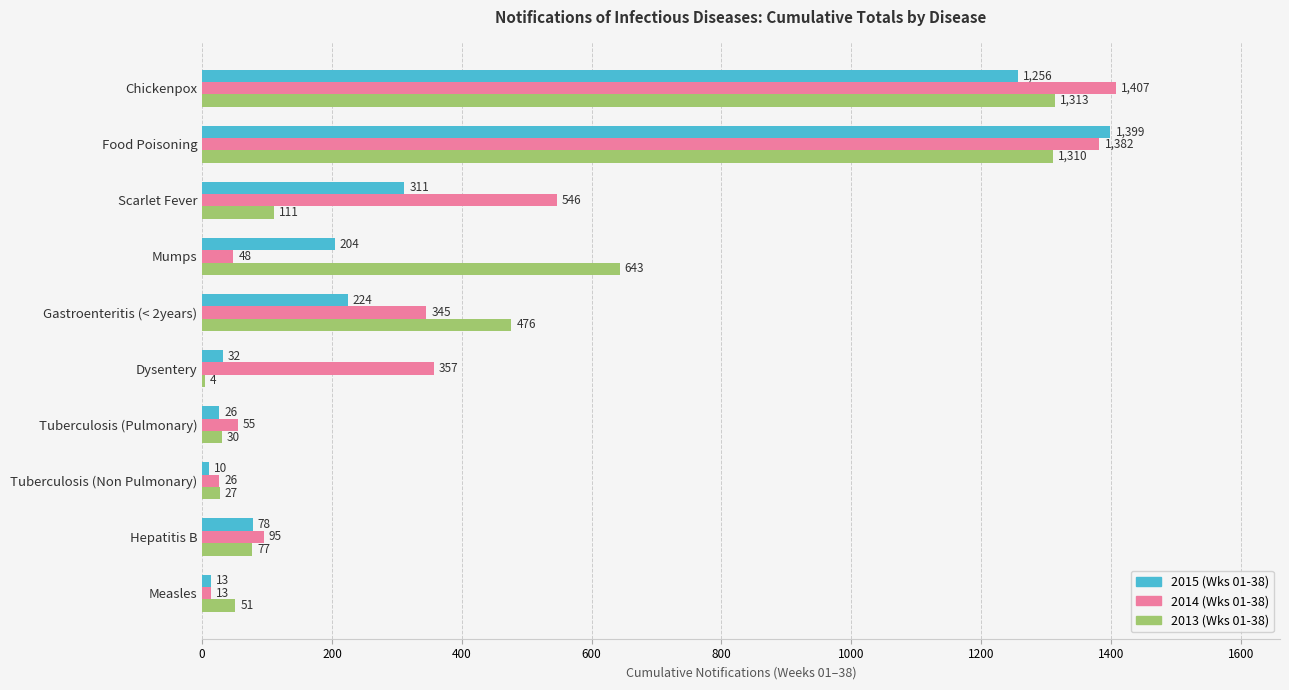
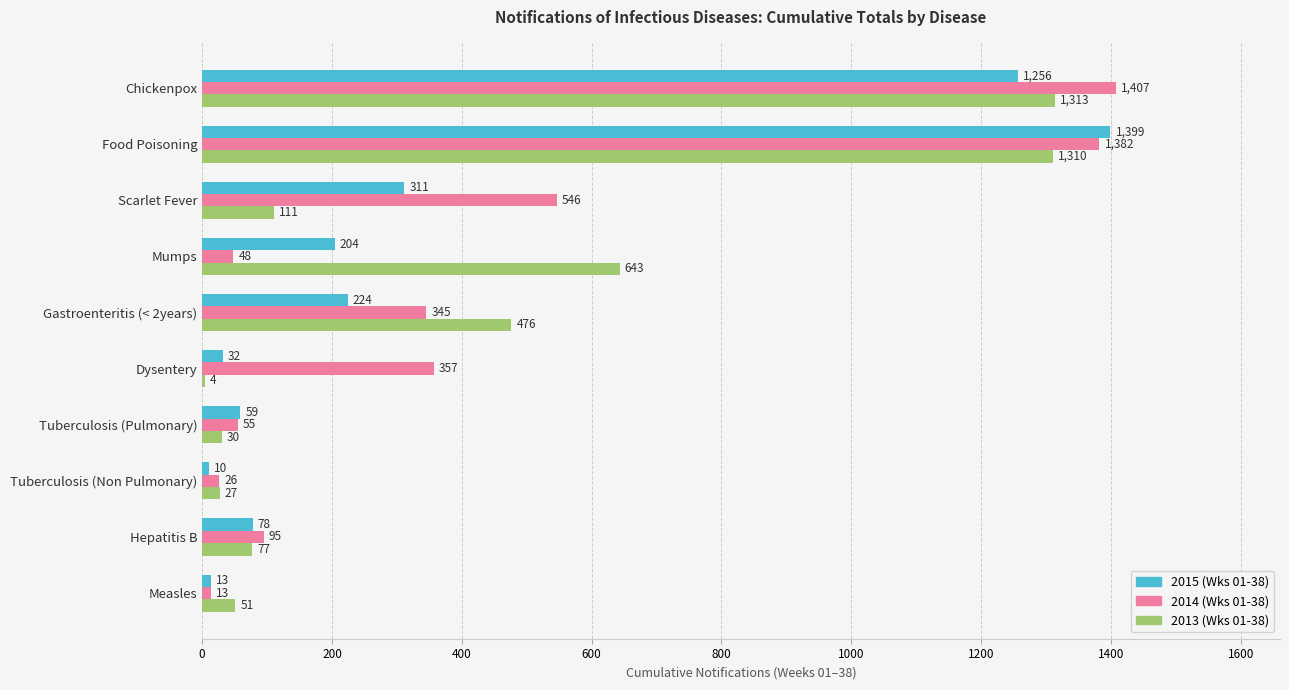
  {
    "2015 (Wks 01-38)": {
      "Chickenpox": "1,256",
      "Food Poisoning": "1,399",
      "Scarlet Fever": "311",
      "Mumps": "204",
      "Gastroenteritis (< 2years)": "224",
      "Dysentery": "32",
-     "Tuberculosis (Pulmonary)": "26",
+     "Tuberculosis (Pulmonary)": "59",
      "Tuberculosis (Non Pulmonary)": "10",
      "Hepatitis B": "78",
      "Measles": "13"
    },
    "2014 (Wks 01-38)": {
      "Chickenpox": "1,407",
      "Food Poisoning": "1,382",
      "Scarlet Fever": "546",
      "Mumps": "48",
      "Gastroenteritis (< 2years)": "345",
      "Dysentery": "357",
      "Tuberculosis (Pulmonary)": "55",
      "Tuberculosis (Non Pulmonary)": "26",
      "Hepatitis B": "95",
      "Measles": "13"
    },
    "2013 (Wks 01-38)": {
      "Chickenpox": "1,313",
      "Food Poisoning": "1,310",
      "Scarlet Fever": "111",
      "Mumps": "643",
      "Gastroenteritis (< 2years)": "476",
      "Dysentery": "4",
      "Tuberculosis (Pulmonary)": "30",
      "Tuberculosis (Non Pulmonary)": "27",
      "Hepatitis B": "77",
      "Measles": "51"
    }
  }
